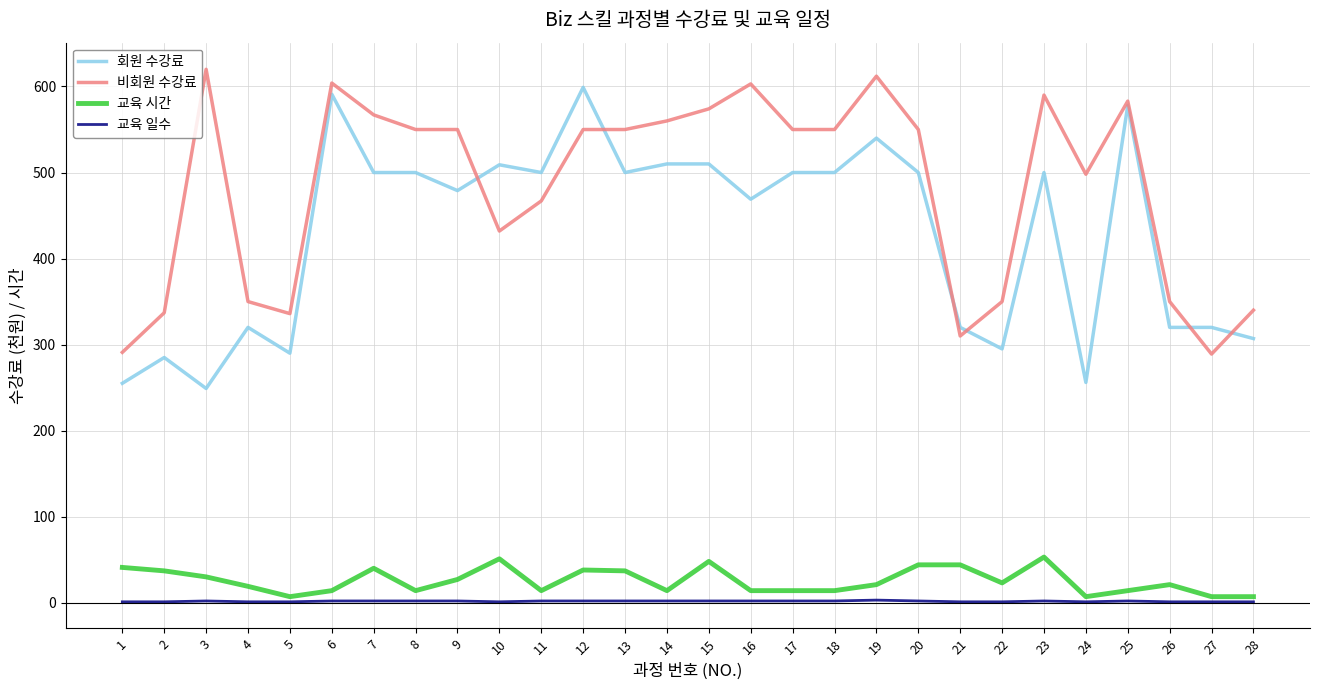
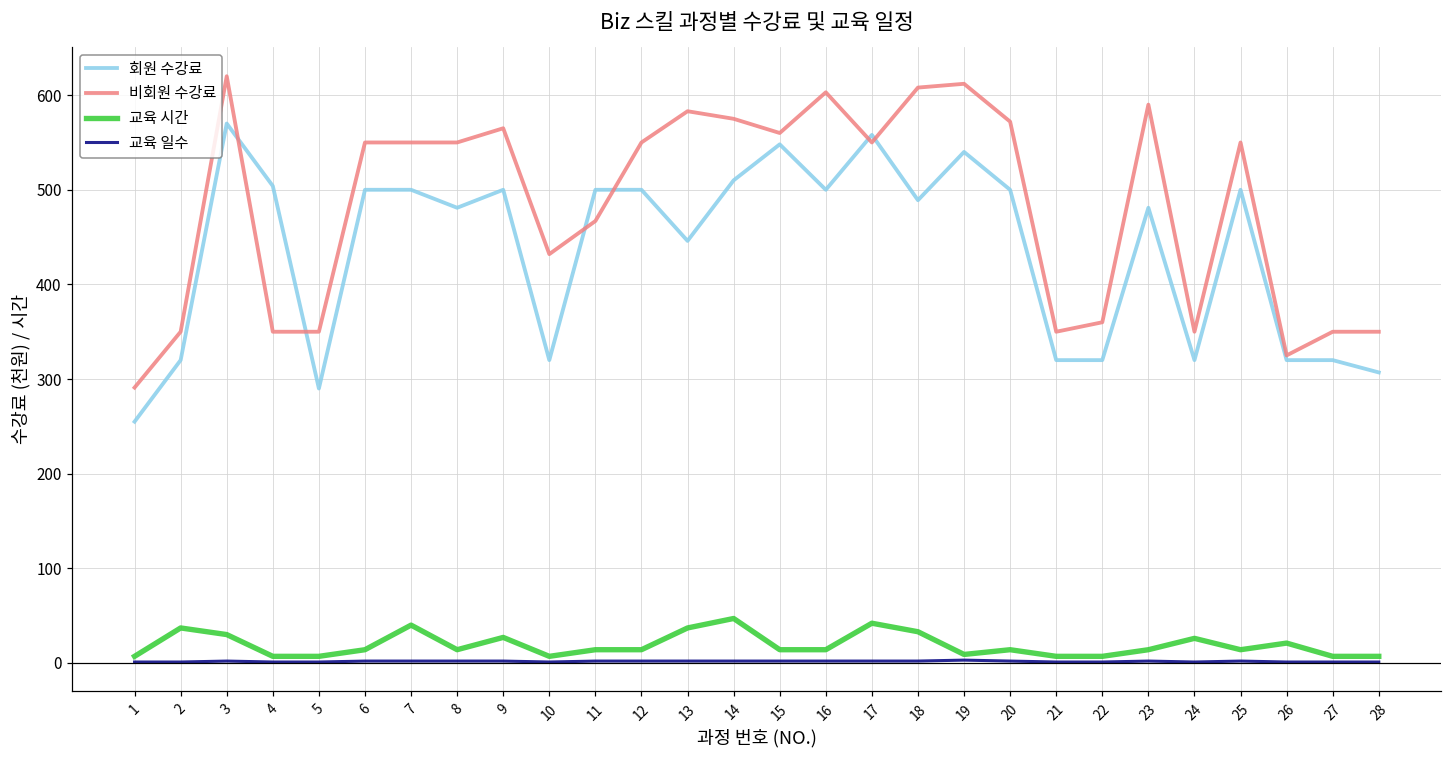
  {
    "회원 수강료": {
      "1": 260,
-     "2": 290,
-     "3": 250,
-     "4": 320,
+     "2": 320,
+     "3": 570,
+     "4": 500,
      "5": 290,
-     "6": 590,
+     "6": 500,
      "7": 500,
-     "8": 500,
-     "9": 480,
-     "10": 510,
+     "8": 480,
+     "9": 500,
+     "10": 320,
      "11": 500,
-     "12": 600,
-     "13": 500,
+     "12": 500,
+     "13": 450,
      "14": 510,
-     "15": 510,
-     "16": 470,
-     "17": 500,
-     "18": 500,
+     "15": 550,
+     "16": 500,
+     "17": 560,
+     "18": 490,
      "19": 540,
      "20": 500,
      "21": 320,
-     "22": 300,
-     "23": 500,
-     "24": 260,
-     "25": 580,
+     "22": 320,
+     "23": 480,
+     "24": 320,
+     "25": 500,
      "26": 320,
      "27": 320,
      "28": 310
    },
    "비회원 수강료": {
      "1": 290,
-     "2": 340,
+     "2": 350,
      "3": 620,
      "4": 350,
-     "5": 340,
-     "6": 600,
-     "7": 570,
+     "5": 350,
+     "6": 550,
+     "7": 550,
      "8": 550,
-     "9": 550,
+     "9": 570,
      "10": 430,
      "11": 470,
      "12": 550,
-     "13": 550,
-     "14": 560,
-     "15": 570,
+     "13": 580,
+     "14": 580,
+     "15": 560,
      "16": 600,
      "17": 550,
-     "18": 550,
+     "18": 610,
      "19": 610,
-     "20": 550,
-     "21": 310,
-     "22": 350,
+     "20": 570,
+     "21": 350,
+     "22": 360,
      "23": 590,
-     "24": 500,
-     "25": 580,
-     "26": 350,
-     "27": 290,
-     "28": 340
+     "24": 350,
+     "25": 550,
+     "26": 330,
+     "27": 350,
+     "28": 350
    },
    "교육 시간": {
-     "1": 40,
+     "1": 10,
      "2": 40,
      "3": 30,
-     "4": 20,
+     "4": 10,
      "5": 10,
      "6": 10,
      "7": 40,
      "8": 10,
      "9": 30,
-     "10": 50,
+     "10": 10,
      "11": 10,
-     "12": 40,
+     "12": 10,
      "13": 40,
-     "14": 10,
-     "15": 50,
+     "14": 50,
+     "15": 10,
      "16": 10,
-     "17": 10,
-     "18": 10,
-     "19": 20,
-     "20": 40,
-     "21": 40,
-     "22": 20,
-     "23": 50,
-     "24": 10,
+     "17": 40,
+     "18": 30,
+     "19": 10,
+     "20": 10,
+     "21": 10,
+     "22": 10,
+     "23": 10,
+     "24": 30,
      "25": 10,
      "26": 20,
      "27": 10,
      "28": 10
    },
    "교육 일수": {
      "1": 0,
      "2": 0,
      "3": 0,
      "4": 0,
      "5": 0,
      "6": 0,
      "7": 0,
      "8": 0,
      "9": 0,
      "10": 0,
      "11": 0,
      "12": 0,
      "13": 0,
      "14": 0,
      "15": 0,
      "16": 0,
      "17": 0,
      "18": 0,
      "19": 0,
      "20": 0,
      "21": 0,
      "22": 0,
      "23": 0,
      "24": 0,
      "25": 0,
      "26": 0,
      "27": 0,
      "28": 0
    }
  }
